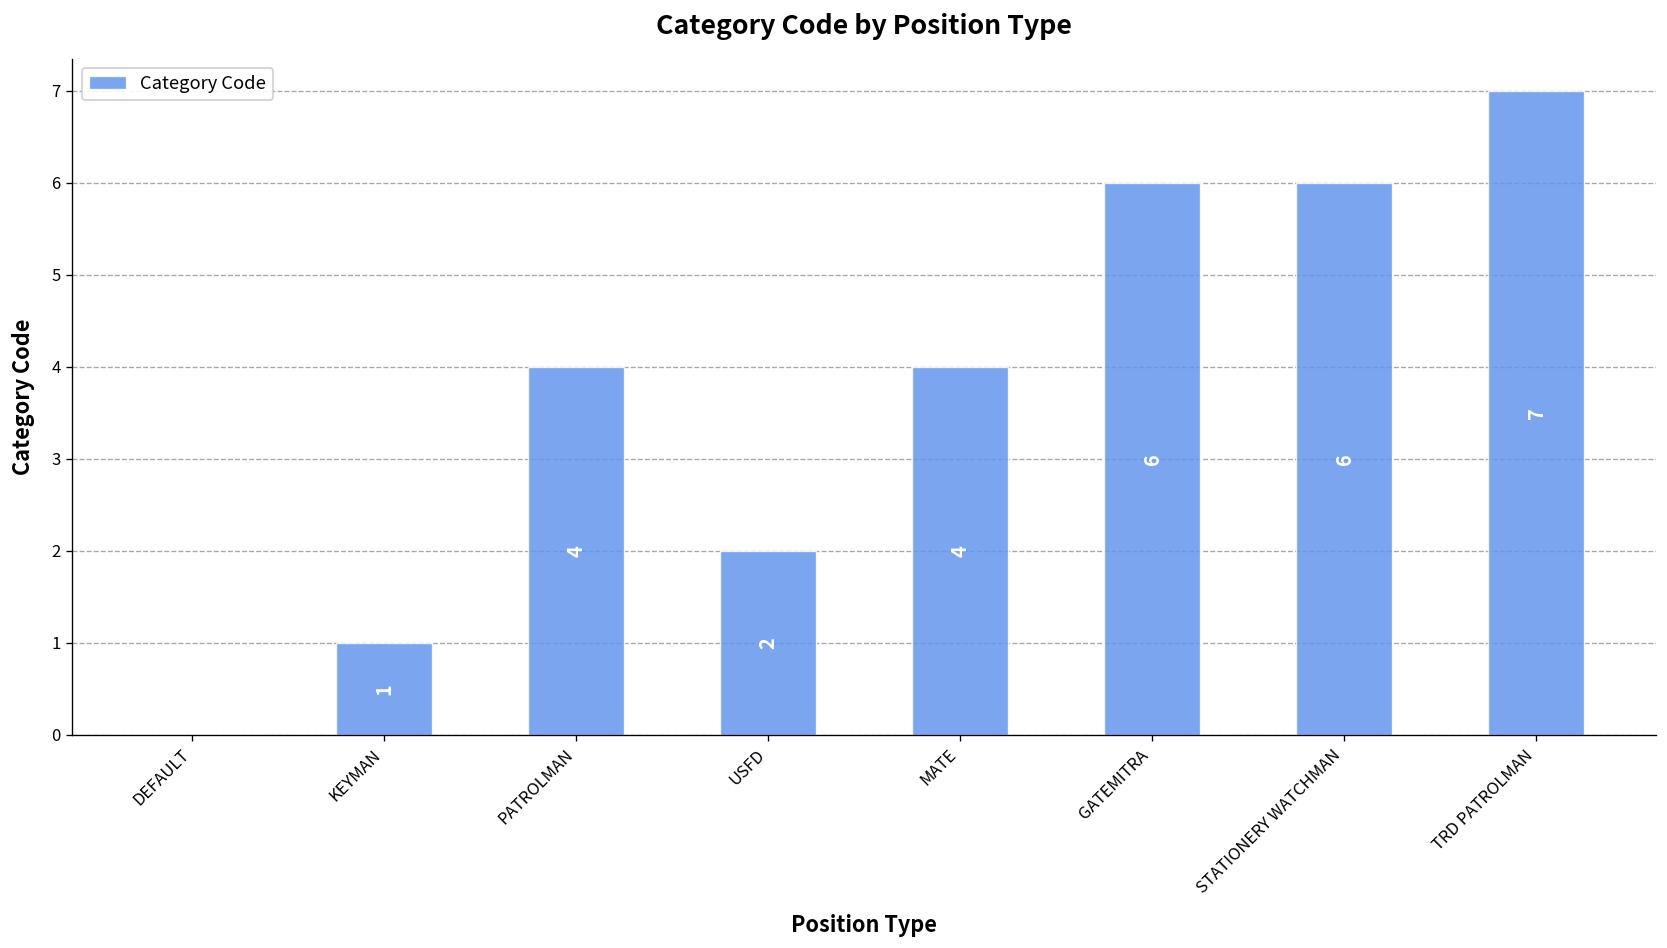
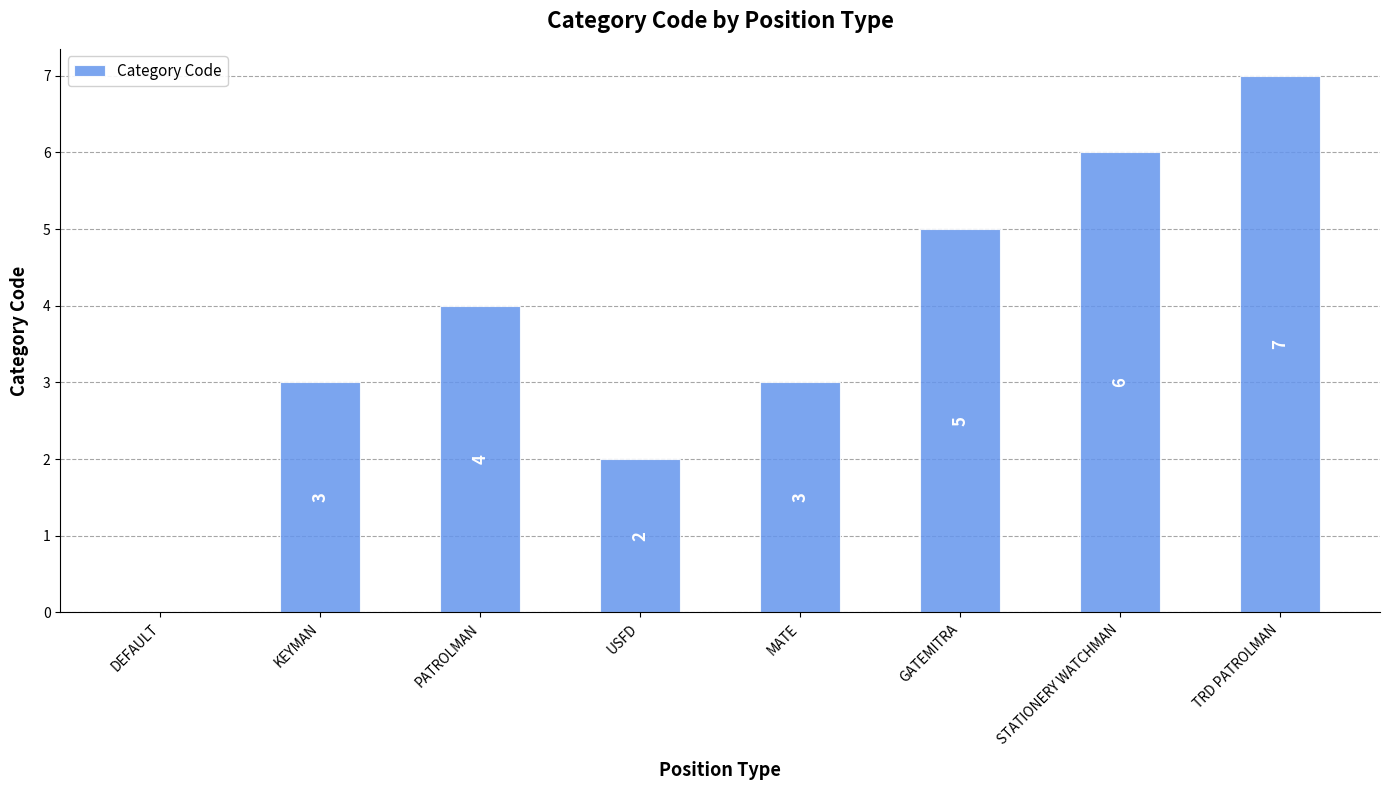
  {
-   "KEYMAN": 1,
+   "KEYMAN": 3,
    "PATROLMAN": 4,
    "USFD": 2,
-   "MATE": 4,
-   "GATEMITRA": 6,
+   "MATE": 3,
+   "GATEMITRA": 5,
    "STATIONERY WATCHMAN": 6,
    "TRD PATROLMAN": 7
  }
